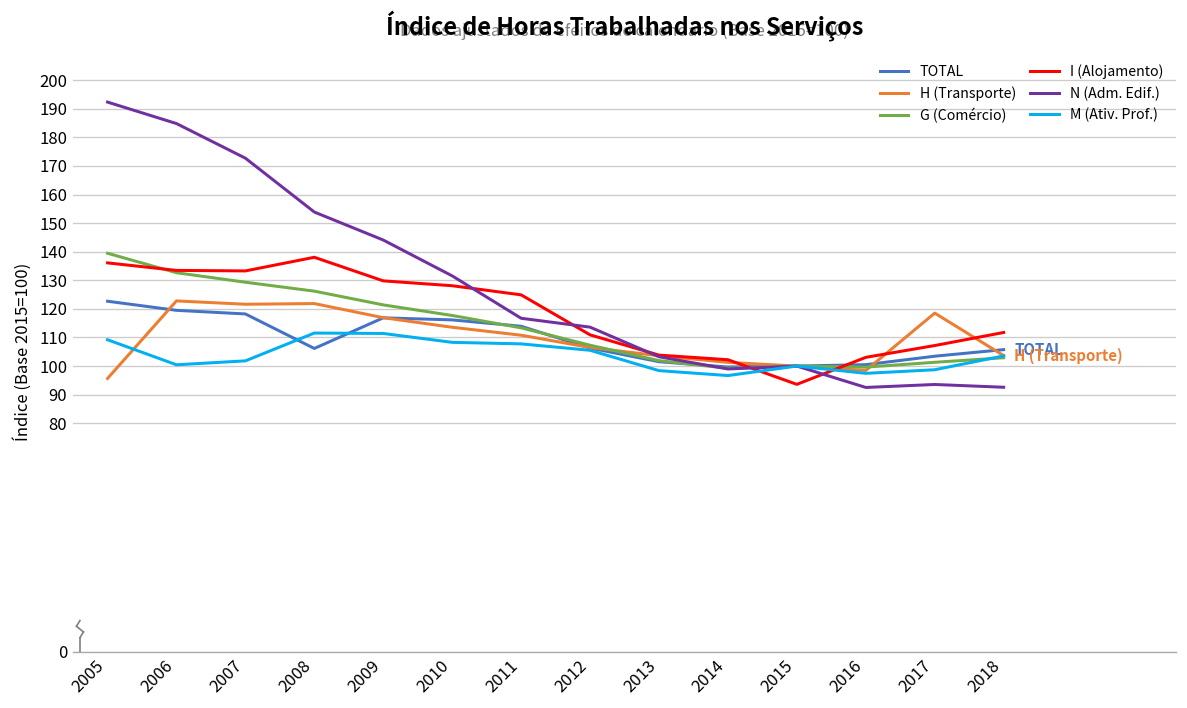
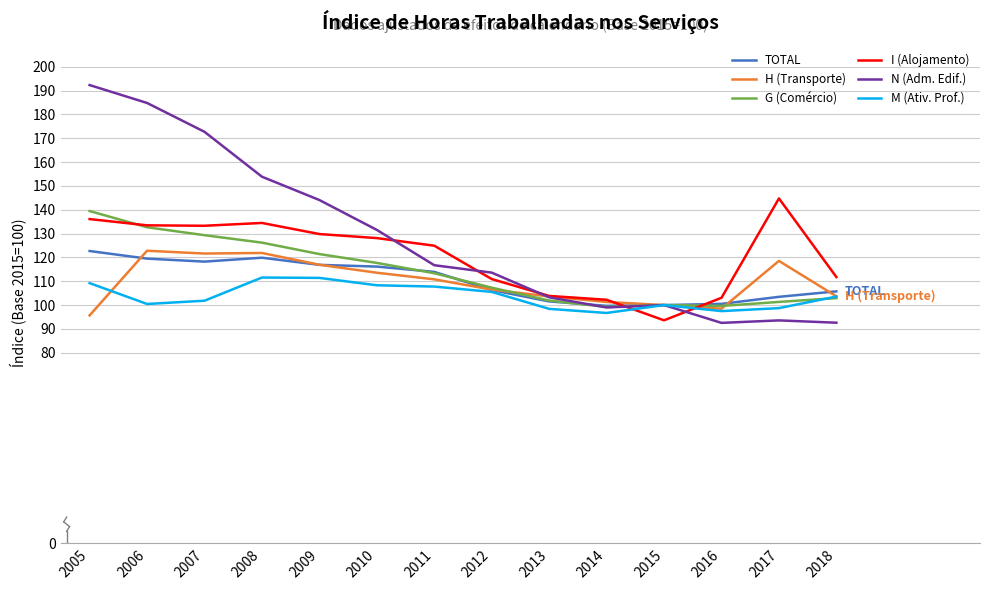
  {
    "TOTAL": {
      "2005": 123,
      "2006": 119,
      "2007": 118,
-     "2008": 106,
+     "2008": 120,
      "2010": 116,
      "2017": 103,
      "2018": 106
    },
    "H (Transporte)": {
      "2005": 96,
      "2006": 123,
      "2007": 122,
      "2008": 122,
      "2010": 114,
      "2011": 111,
      "2017": 119
    },
    "G (Comércio)": {
      "2005": 139,
      "2007": 129,
      "2008": 126,
      "2009": 121,
      "2010": 118,
      "2017": 101
    },
    "I (Alojamento)": {
      "2005": 136,
      "2007": 133,
-     "2008": 138,
+     "2008": 134,
      "2009": 130,
      "2010": 128,
      "2011": 125,
      "2012": 111,
      "2015": 94,
      "2016": 103,
-     "2017": 107,
+     "2017": 145,
      "2018": 112
    },
    "N (Adm. Edif.)": {
      "2005": 192,
      "2006": 185,
      "2007": 173,
      "2008": 154,
      "2009": 144,
      "2010": 132,
      "2011": 117,
      "2012": 114,
      "2016": 93,
      "2017": 94,
      "2018": 93
    },
    "M (Ativ. Prof.)": {
      "2005": 109,
      "2006": 100,
      "2007": 102,
      "2008": 112,
      "2009": 111,
      "2010": 108,
      "2011": 108,
      "2013": 98,
      "2014": 97,
      "2017": 99
    }
  }
